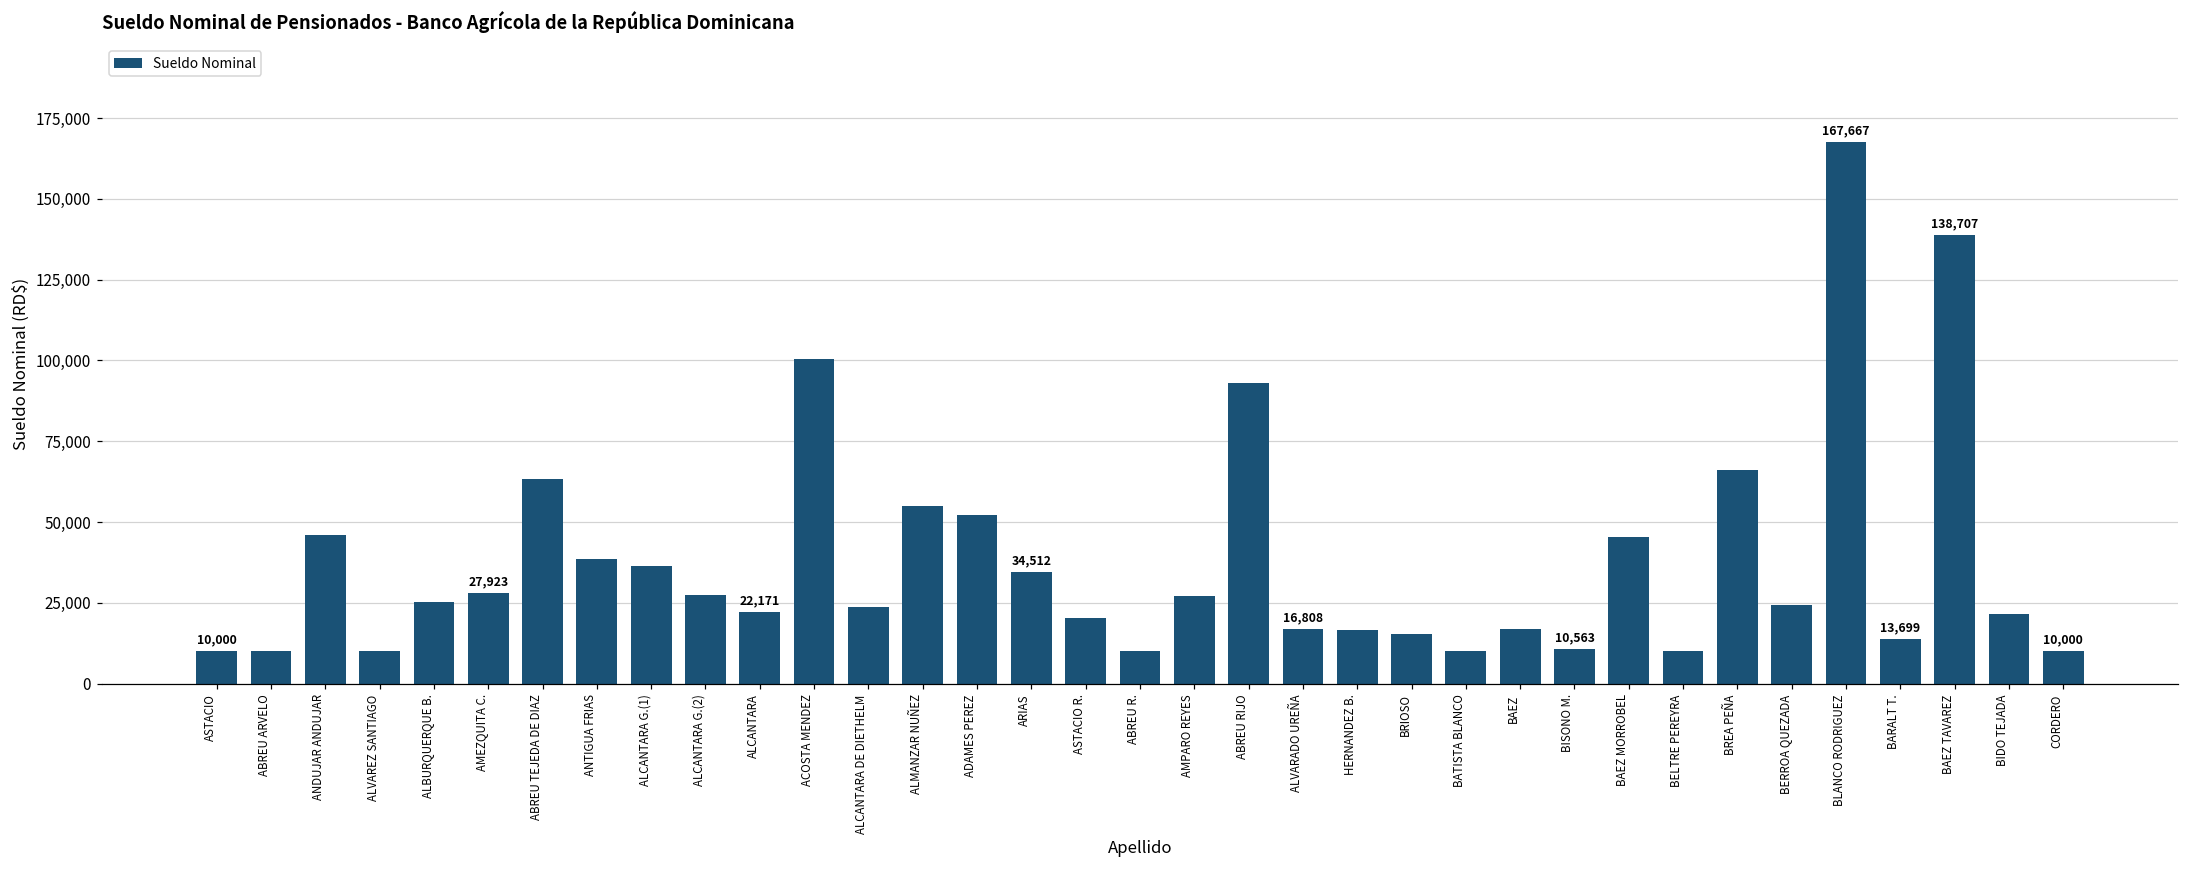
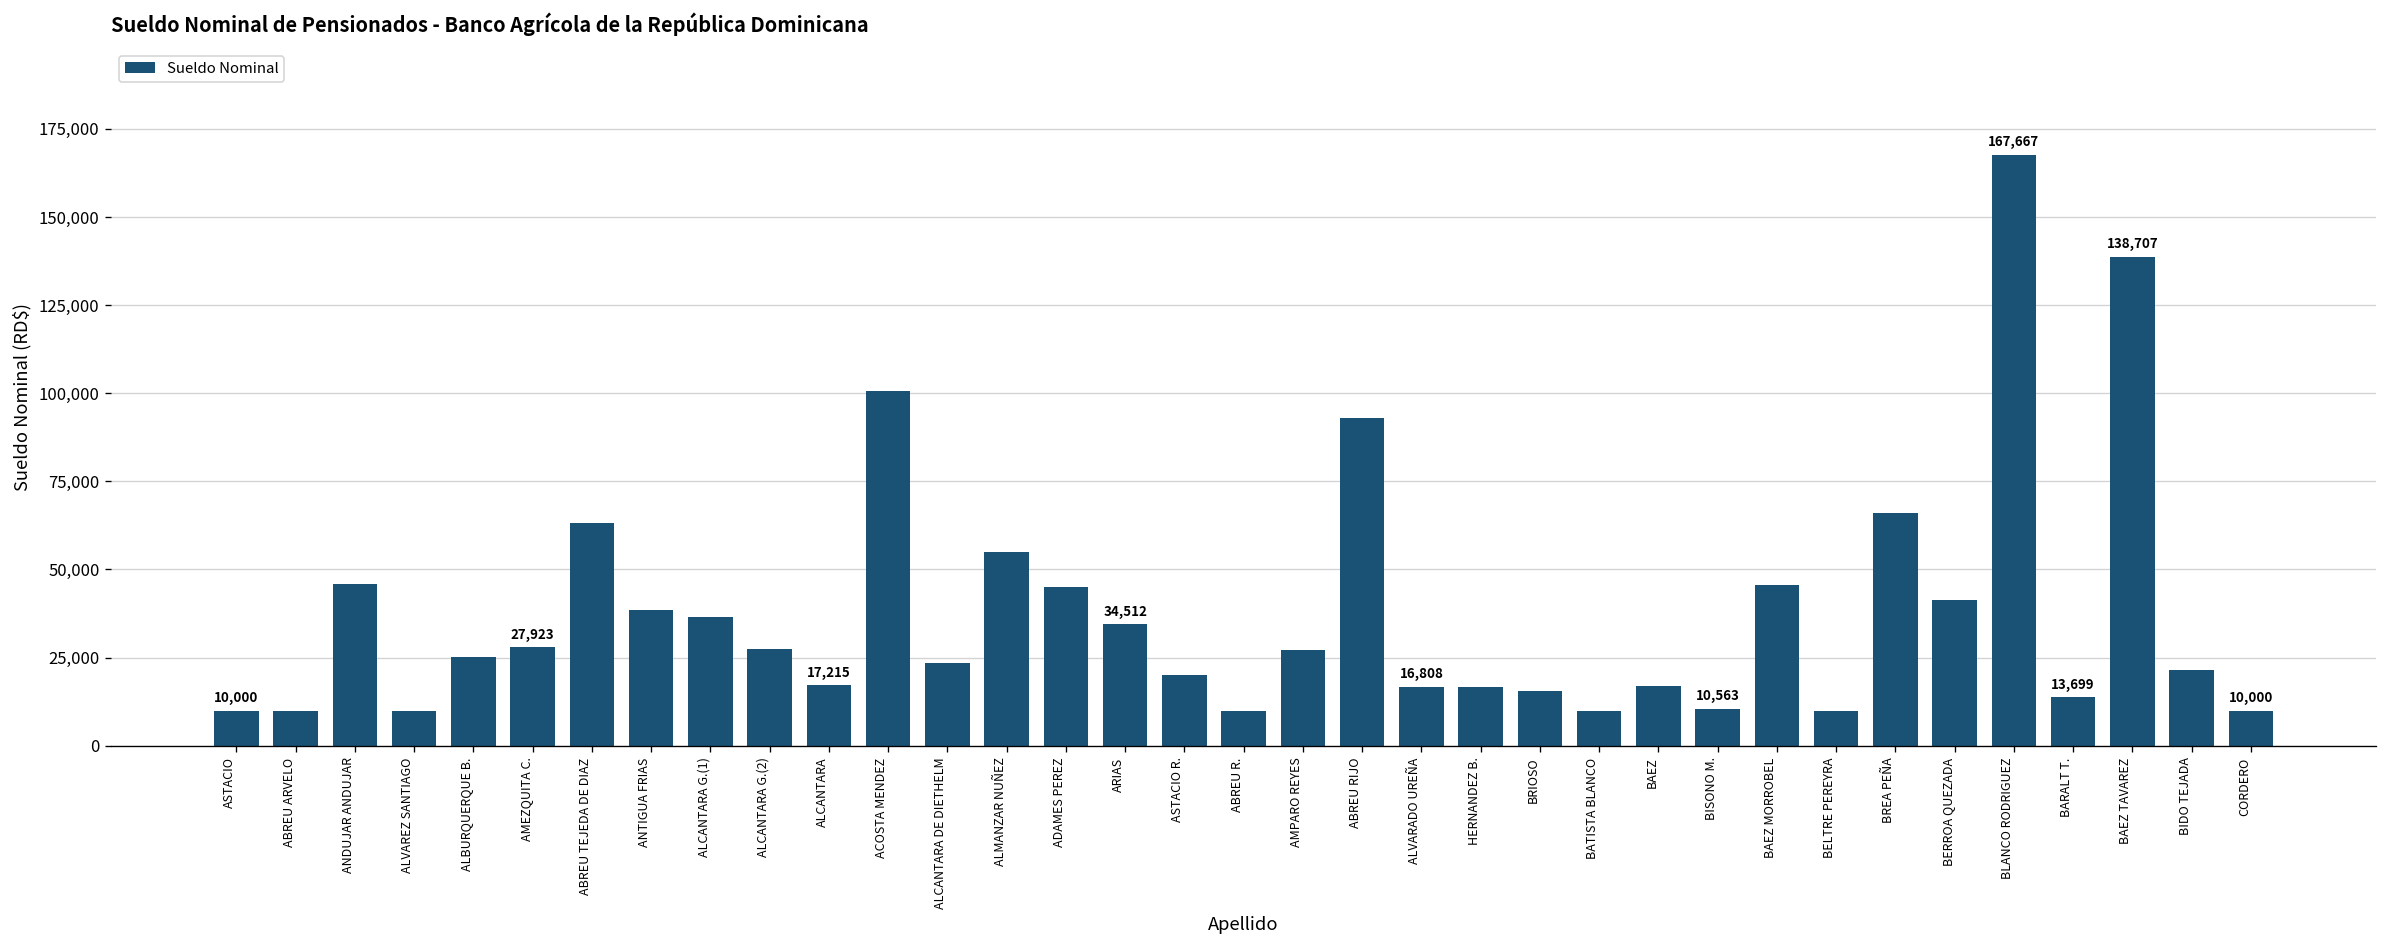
  {
    "ASTACIO": "10,000",
    "AMEZQUITA C.": "27,923",
-   "ALCANTARA": "22,171",
-   "ADAMES PEREZ": "52,000",
+   "ALCANTARA": "17,215",
+   "ADAMES PEREZ": "45,000",
    "ARIAS": "34,512",
    "ALVARADO UREÑA": "16,808",
    "BISONO M.": "10,563",
-   "BERROA QUEZADA": "24,000",
+   "BERROA QUEZADA": "41,000",
    "BLANCO RODRIGUEZ": "167,667",
    "BARALT T.": "13,699",
    "BAEZ TAVAREZ": "138,707",
    "CORDERO": "10,000"
  }
